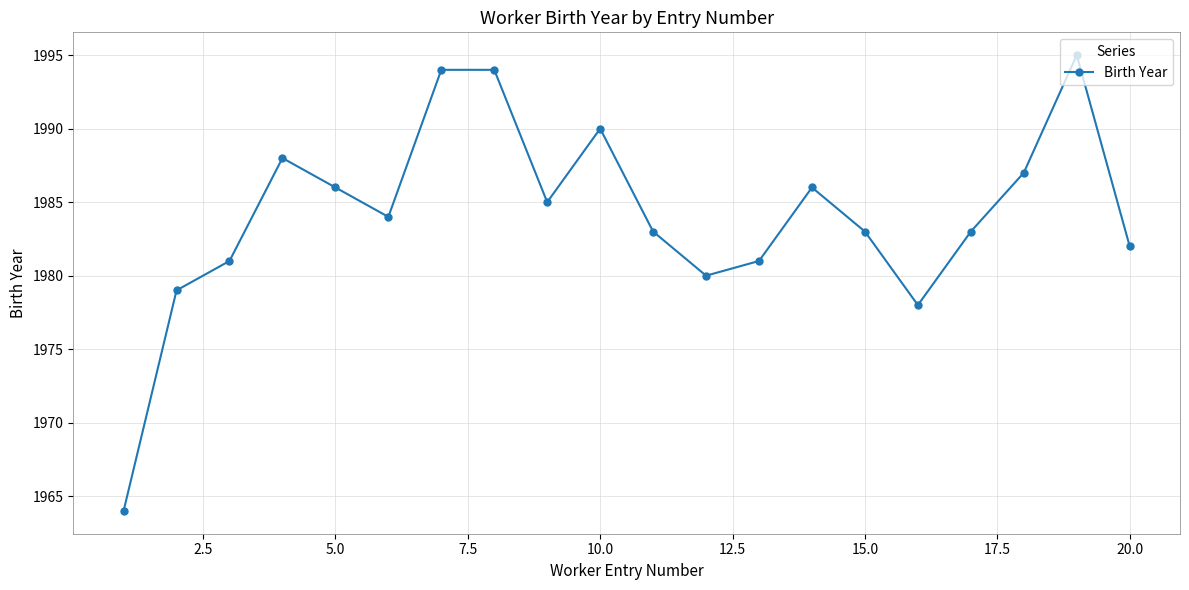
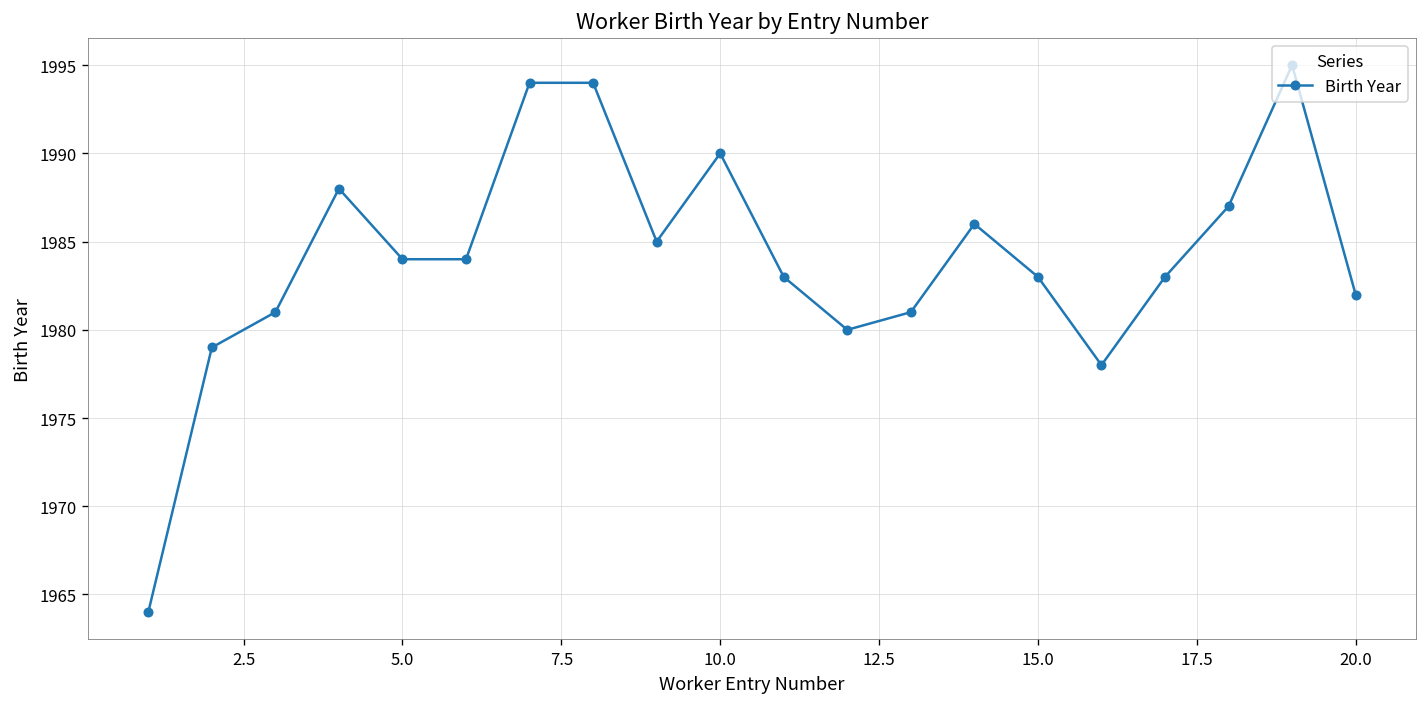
  {
-   "5.0": 1986,
+   "5.0": 1984,
    "10.0": 1990,
    "15.0": 1983,
    "20.0": 1982
  }
